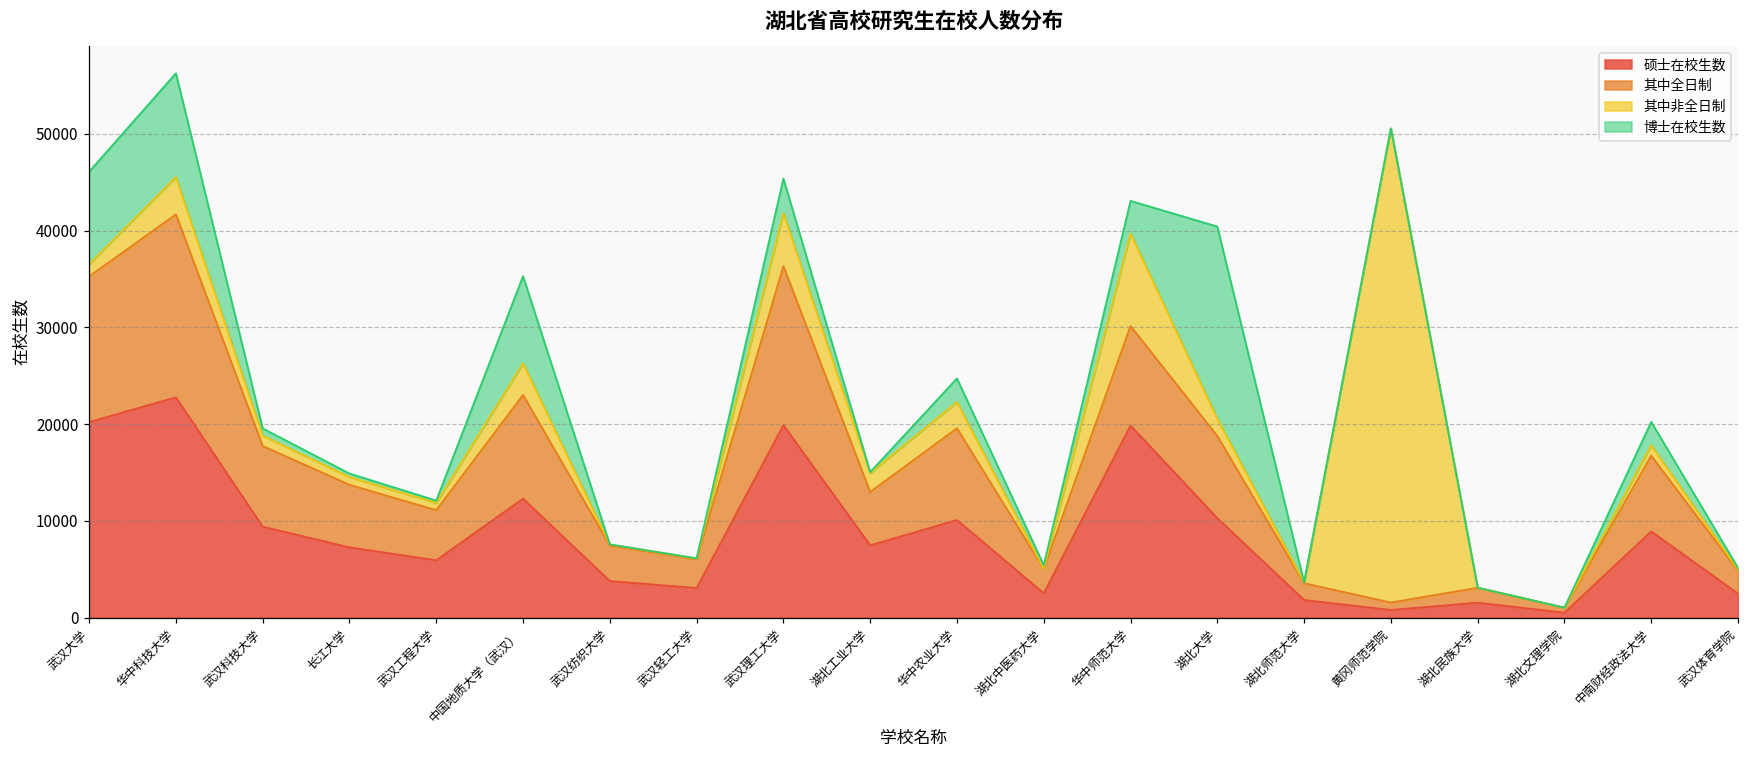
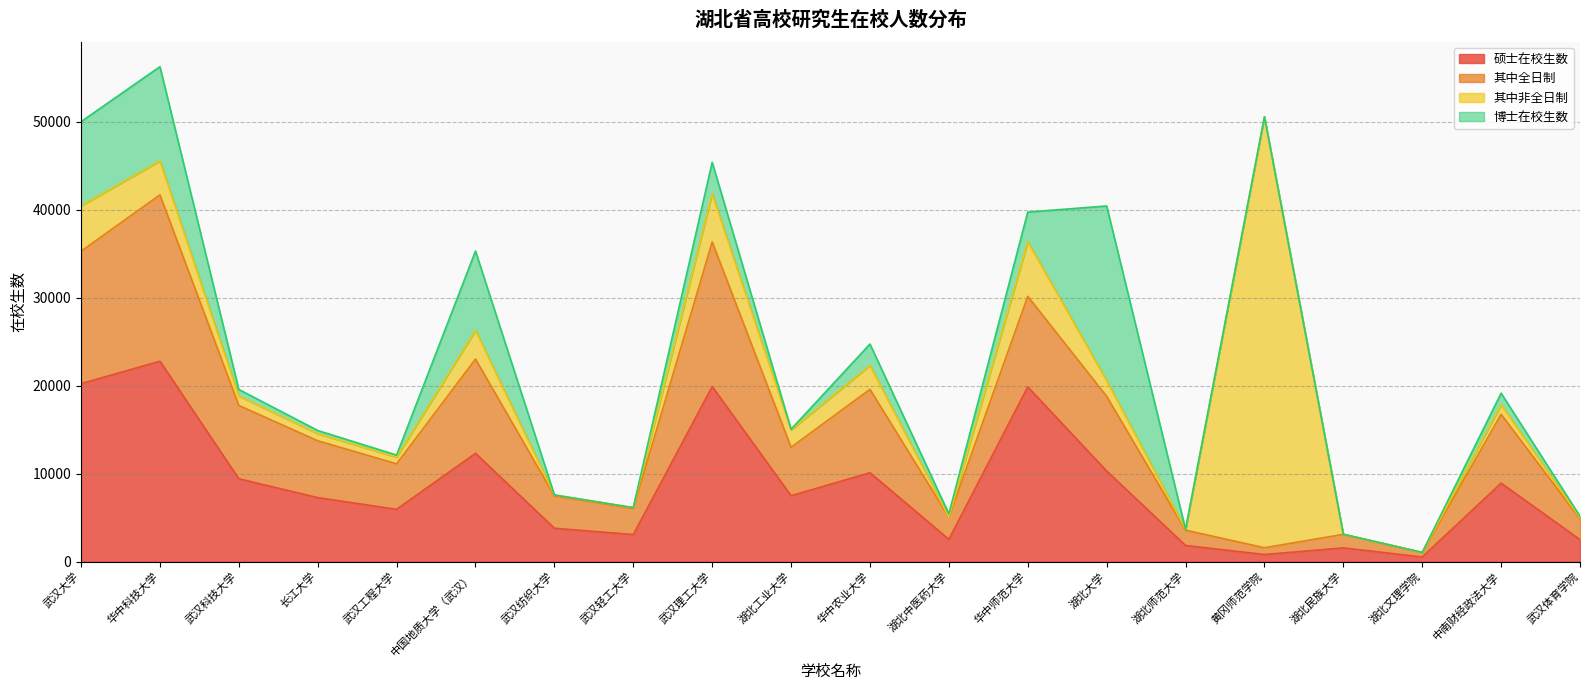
  {
    "其中非全日制": {
-     "武汉大学": 1000,
+     "武汉大学": 5000,
      "华中科技大学": 4000,
      "武汉科技大学": 1000,
      "长江大学": 1000,
      "中国地质大学（武汉）": 3000,
      "武汉理工大学": 5000,
      "华中农业大学": 3000,
-     "华中师范大学": 10000,
+     "华中师范大学": 6000,
      "湖北大学": 2000,
      "中南财经政法大学": 1000
    },
    "博士在校生数": {
      "武汉大学": 10000,
      "华中科技大学": 11000,
      "武汉科技大学": 1000,
      "长江大学": 0,
      "中国地质大学（武汉）": 9000,
      "武汉理工大学": 4000,
      "华中农业大学": 2000,
      "湖北中医药大学": 0,
      "华中师范大学": 3000,
      "湖北大学": 20000,
-     "中南财经政法大学": 2000
+     "中南财经政法大学": 1000
    }
  }
